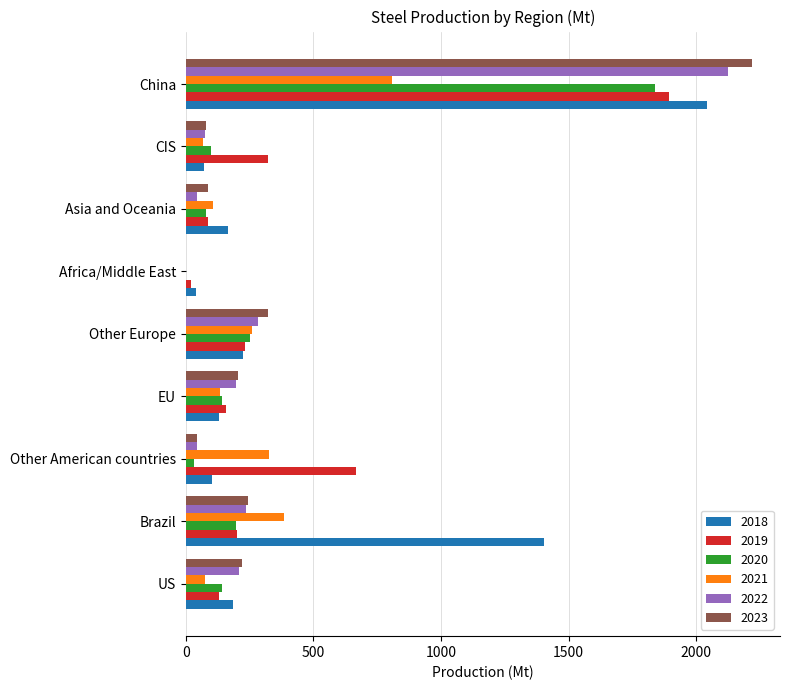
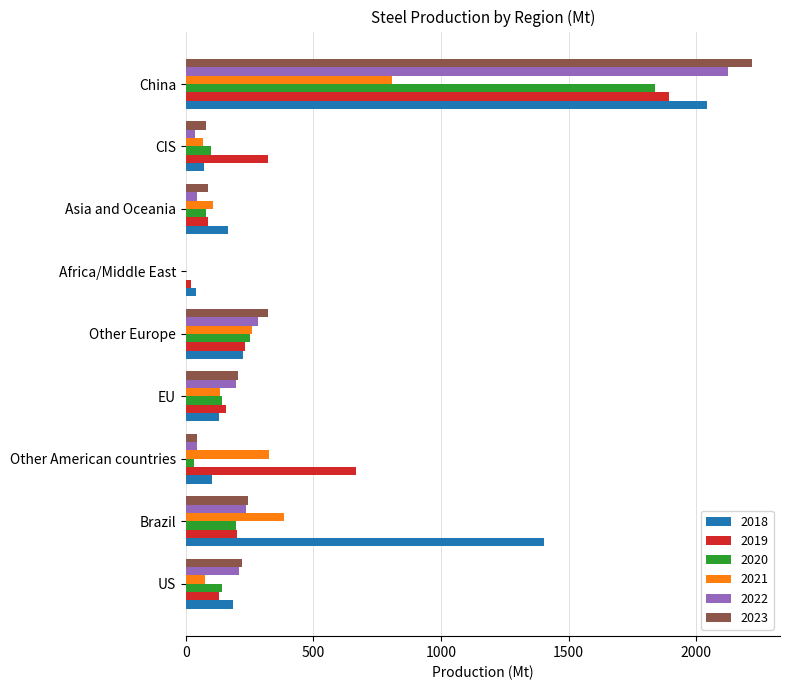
  {
    "2018": {
      "China": 2040,
      "CIS": 70,
      "Asia and Oceania": 170,
      "Africa/Middle East": 40,
      "Other Europe": 230,
      "EU": 130,
      "Other American countries": 100,
      "Brazil": 1400,
      "US": 190
    },
    "2019": {
      "China": 1900,
      "CIS": 320,
      "Asia and Oceania": 90,
      "Africa/Middle East": 20,
      "Other Europe": 230,
      "EU": 160,
      "Other American countries": 670,
      "Brazil": 200,
      "US": 130
    },
    "2020": {
      "China": 1840,
      "CIS": 100,
      "Asia and Oceania": 80,
      "Africa/Middle East": 0,
      "Other Europe": 250,
      "EU": 140,
      "Other American countries": 30,
      "Brazil": 200,
      "US": 140
    },
    "2021": {
      "China": 810,
      "CIS": 70,
      "Asia and Oceania": 110,
      "Africa/Middle East": 0,
      "Other Europe": 260,
      "EU": 130,
      "Other American countries": 330,
      "Brazil": 380,
      "US": 70
    },
    "2022": {
      "China": 2130,
-     "CIS": 80,
+     "CIS": 40,
      "Asia and Oceania": 40,
      "Africa/Middle East": 0,
      "Other Europe": 280,
      "EU": 200,
      "Other American countries": 40,
      "Brazil": 240,
      "US": 210
    },
    "2023": {
      "China": 2220,
      "CIS": 80,
      "Asia and Oceania": 90,
      "Africa/Middle East": 0,
      "Other Europe": 320,
      "EU": 210,
      "Other American countries": 50,
      "Brazil": 250,
      "US": 220
    }
  }
